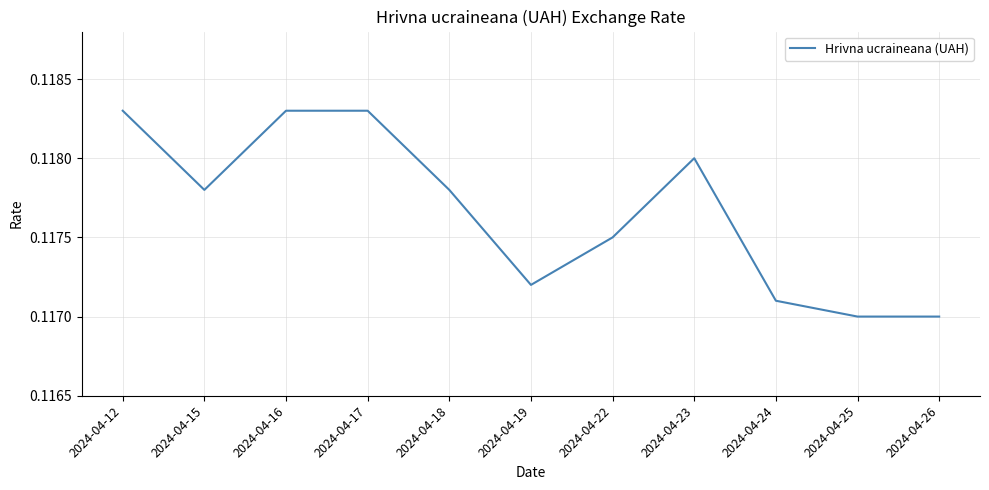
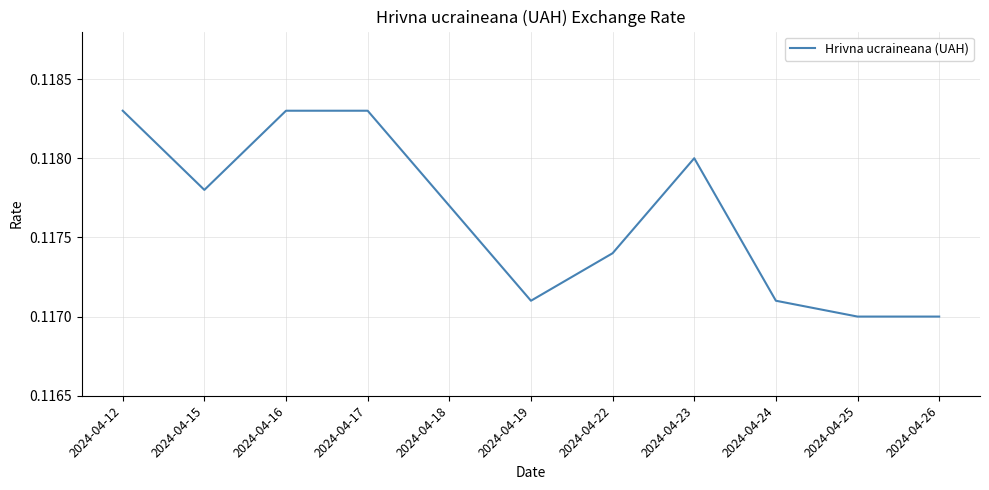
  {
    "2024-04-12": 0.1183,
    "2024-04-15": 0.1178,
    "2024-04-16": 0.1183,
    "2024-04-17": 0.1183,
-   "2024-04-18": 0.1178,
-   "2024-04-19": 0.1172,
-   "2024-04-22": 0.1175,
+   "2024-04-18": 0.1177,
+   "2024-04-19": 0.1171,
+   "2024-04-22": 0.1174,
    "2024-04-23": 0.1180,
    "2024-04-24": 0.1171,
    "2024-04-25": 0.1170,
    "2024-04-26": 0.1170
  }
